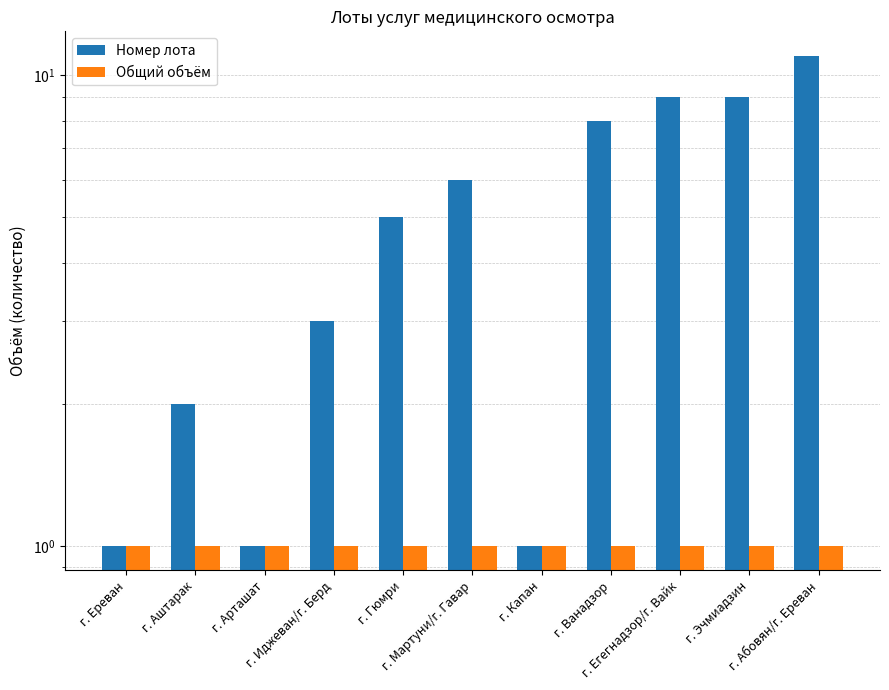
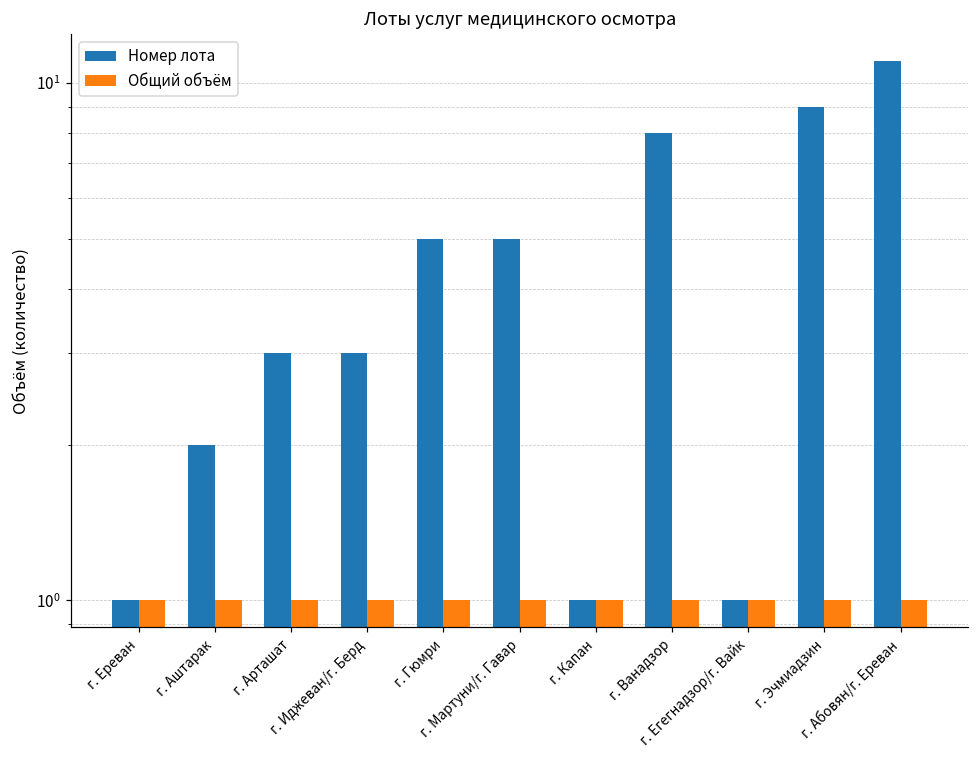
  {
    "Номер лота": {
      "г. Ереван": 1,
      "г. Аштарак": 2,
-     "г. Арташат": 1,
+     "г. Арташат": 3,
      "г. Иджеван/г. Берд": 3,
      "г. Гюмри": 5,
-     "г. Мартуни/г. Гавар": 6,
+     "г. Мартуни/г. Гавар": 5,
      "г. Капан": 1,
      "г. Ванадзор": 8,
-     "г. Егегнадзор/г. Вайк": 9,
+     "г. Егегнадзор/г. Вайк": 1,
      "г. Эчмиадзин": 9,
      "г. Абовян/г. Ереван": 11
    },
    "Общий объём": {
      "г. Ереван": 1,
      "г. Аштарак": 1,
      "г. Арташат": 1,
      "г. Иджеван/г. Берд": 1,
      "г. Гюмри": 1,
      "г. Мартуни/г. Гавар": 1,
      "г. Капан": 1,
      "г. Ванадзор": 1,
      "г. Егегнадзор/г. Вайк": 1,
      "г. Эчмиадзин": 1,
      "г. Абовян/г. Ереван": 1
    }
  }
